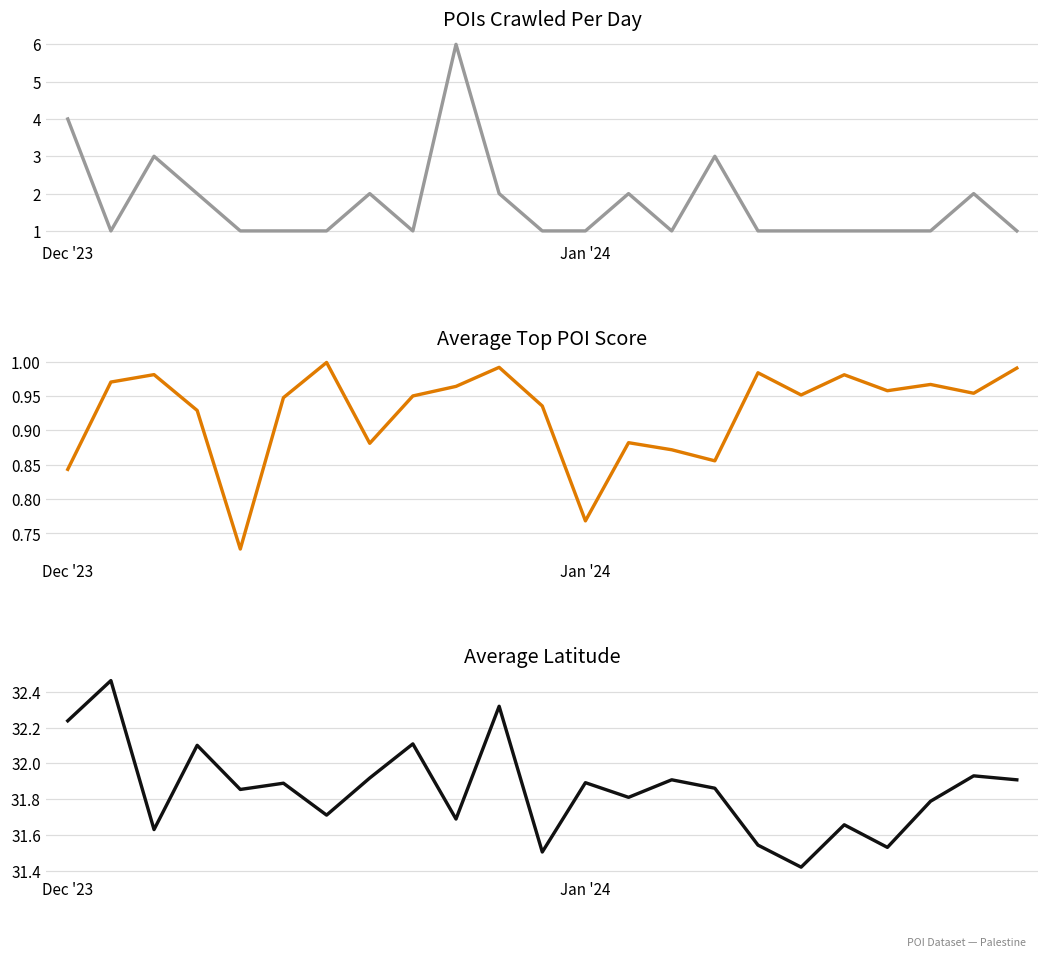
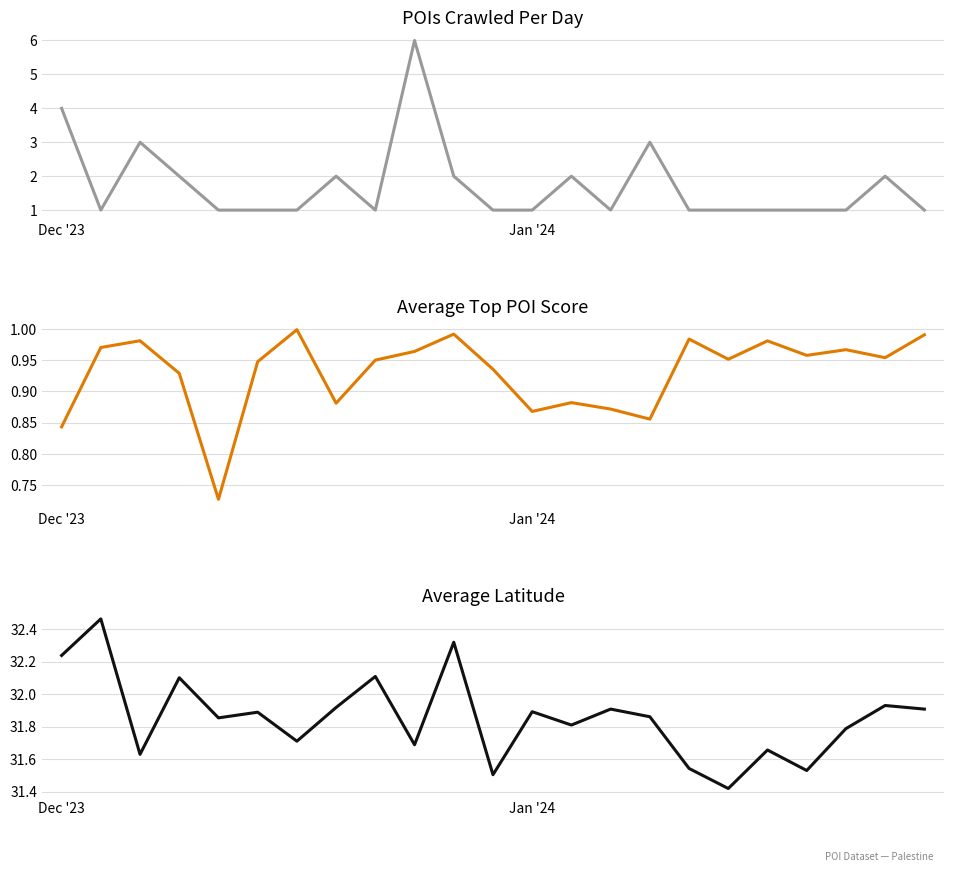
  {
    "POIs Crawled Per Day": {
      "Dec '23": 4.0,
      "Jan '24": 1.0
    },
    "Average Top POI Score": {
      "Dec '23": 0.84,
-     "Jan '24": 0.77
+     "Jan '24": 0.87
    },
    "Average Latitude": {
      "Dec '23": 32.24,
      "Jan '24": 31.89
    }
  }
